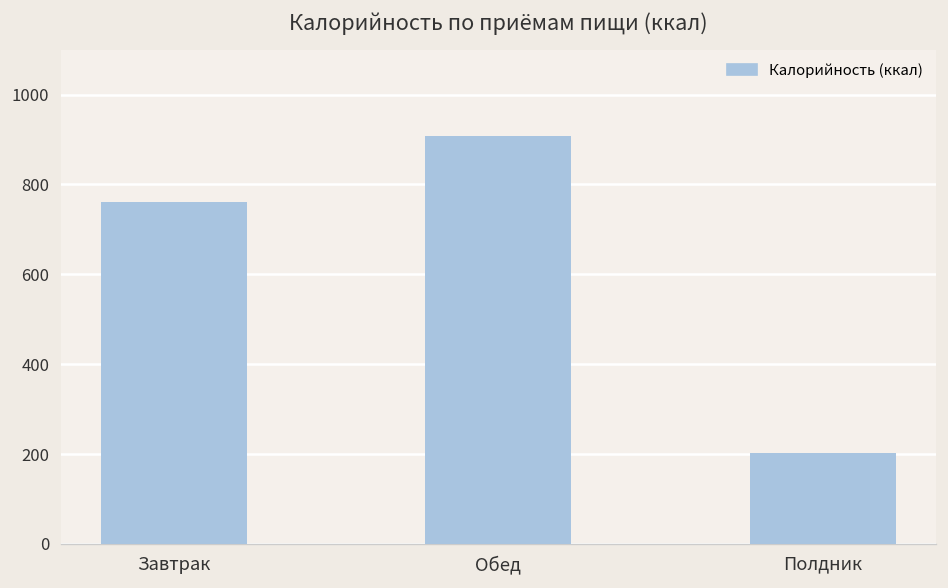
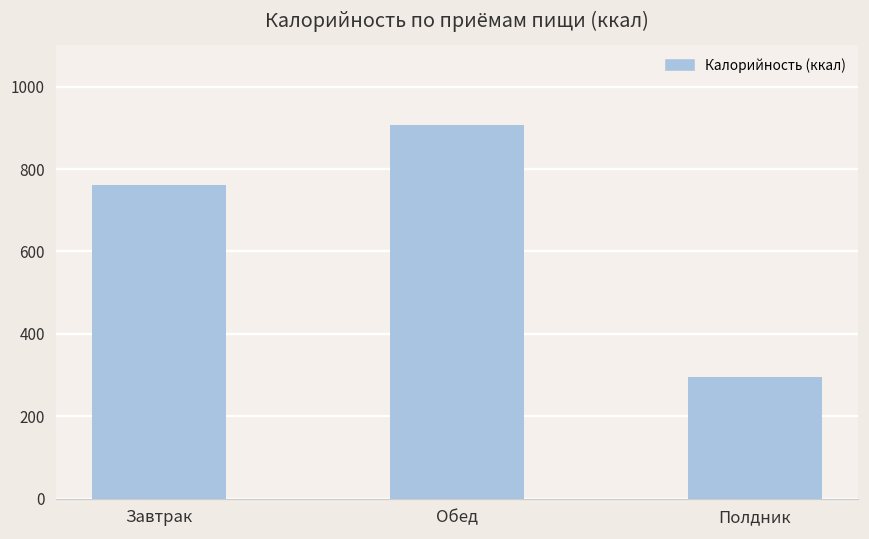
  {
    "Завтрак": 760,
    "Обед": 910,
-   "Полдник": 200
+   "Полдник": 290
  }
